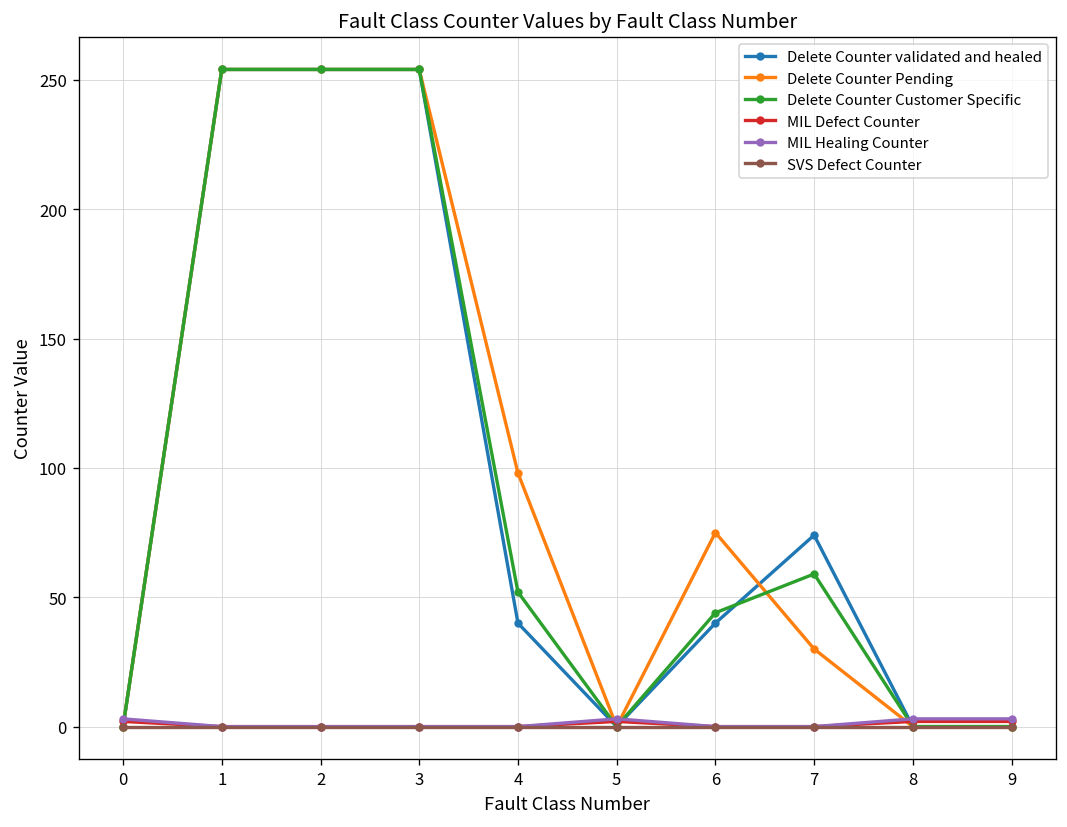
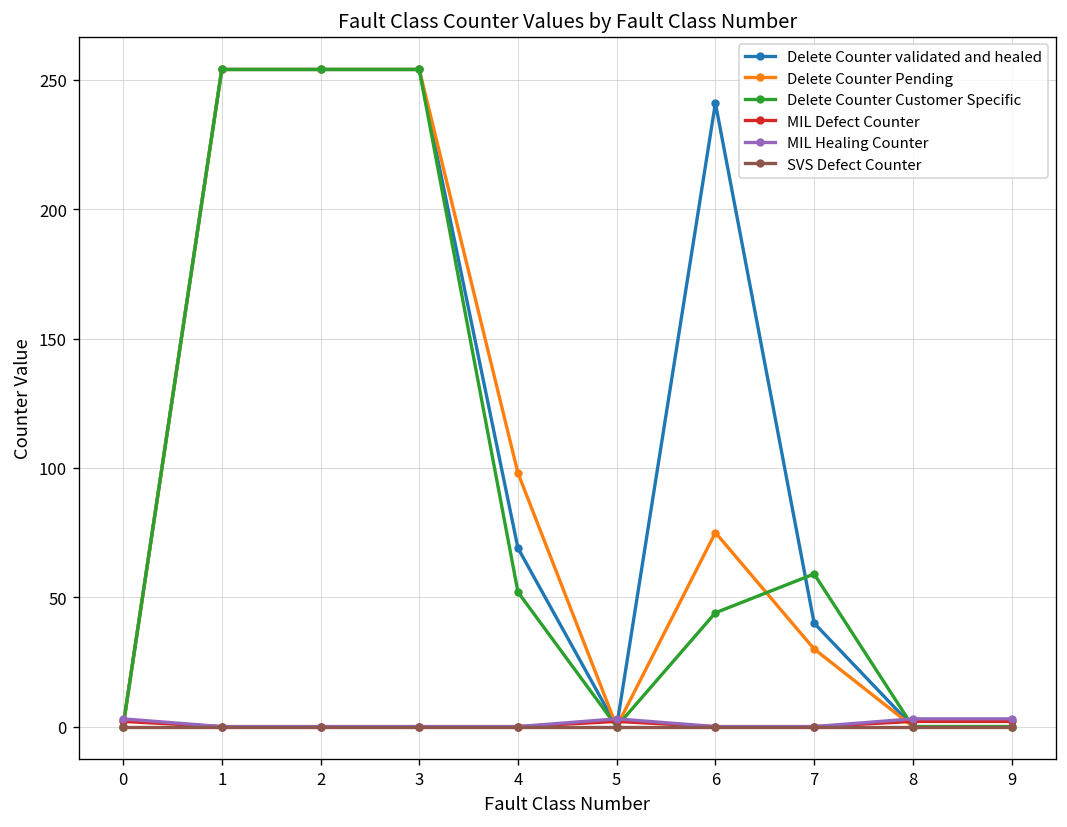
  {
    "Delete Counter validated and healed": {
-     "4": 40,
-     "6": 40,
-     "7": 74
+     "4": 69,
+     "6": 241,
+     "7": 40
    },
    "Delete Counter Pending": {
      "4": 98,
      "6": 75,
      "7": 30
    },
    "Delete Counter Customer Specific": {
      "4": 52,
      "6": 44,
      "7": 59
    }
  }
